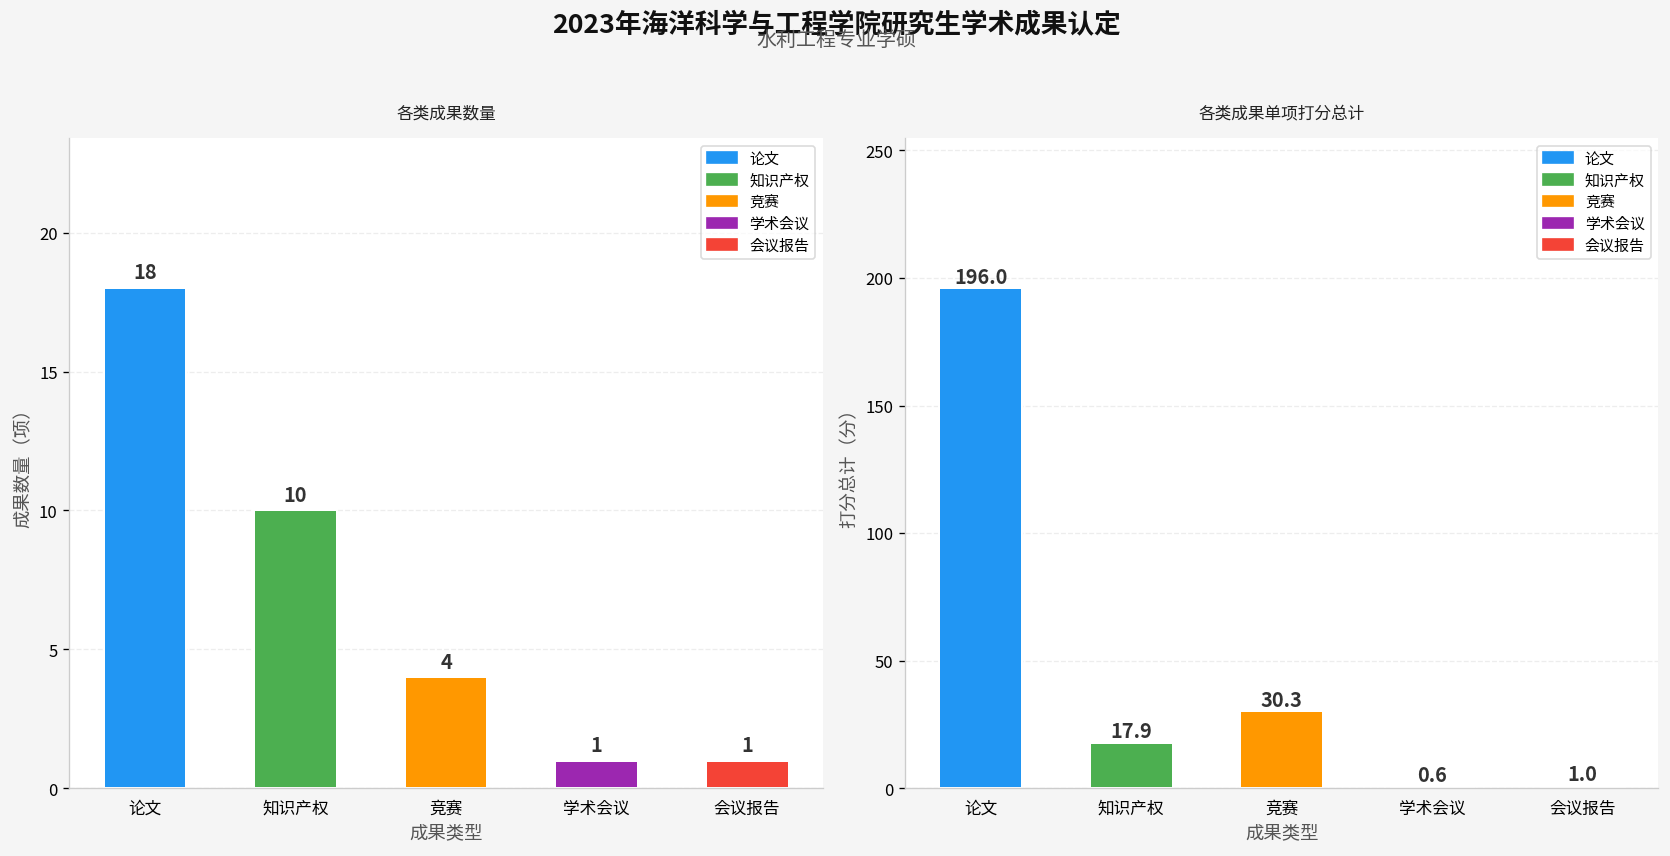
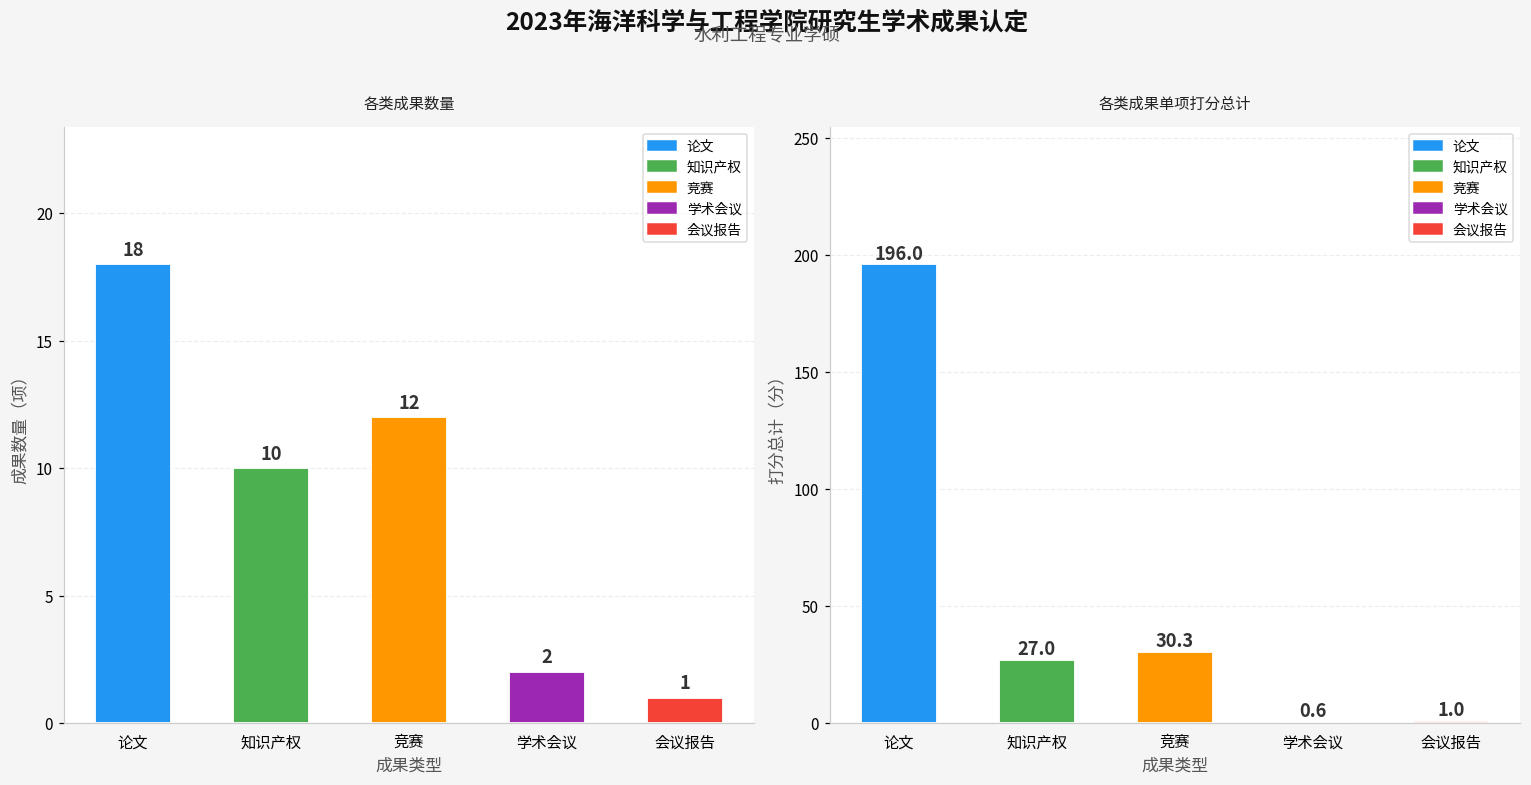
  {
    "各类成果数量": {
      "论文": 18,
      "知识产权": 10,
-     "竞赛": 4,
-     "学术会议": 1,
+     "竞赛": 12,
+     "学术会议": 2,
      "会议报告": 1
    },
    "各类成果单项打分总计": {
      "论文": 196.0,
-     "知识产权": 17.9,
+     "知识产权": 27.0,
      "竞赛": 30.3,
      "学术会议": 0.6,
      "会议报告": 1.0
    }
  }
